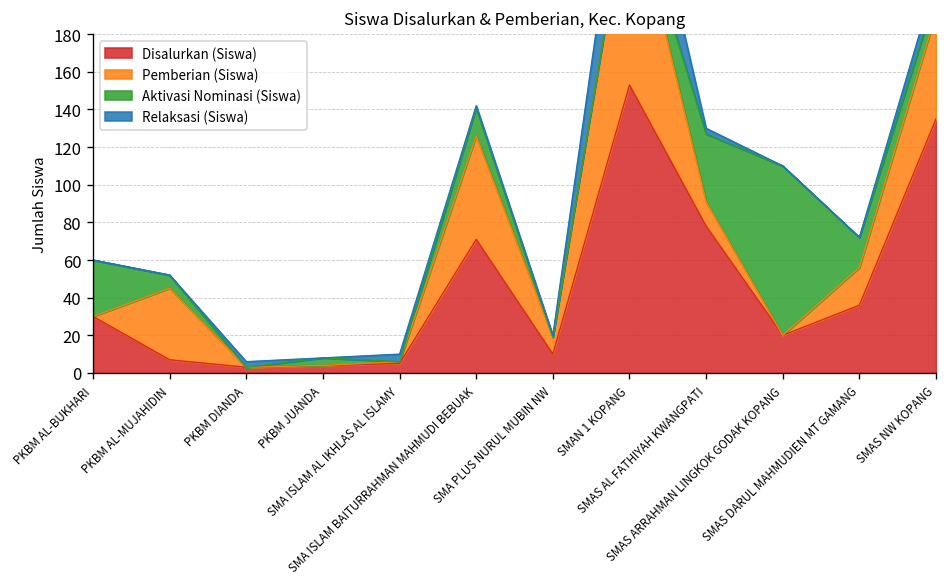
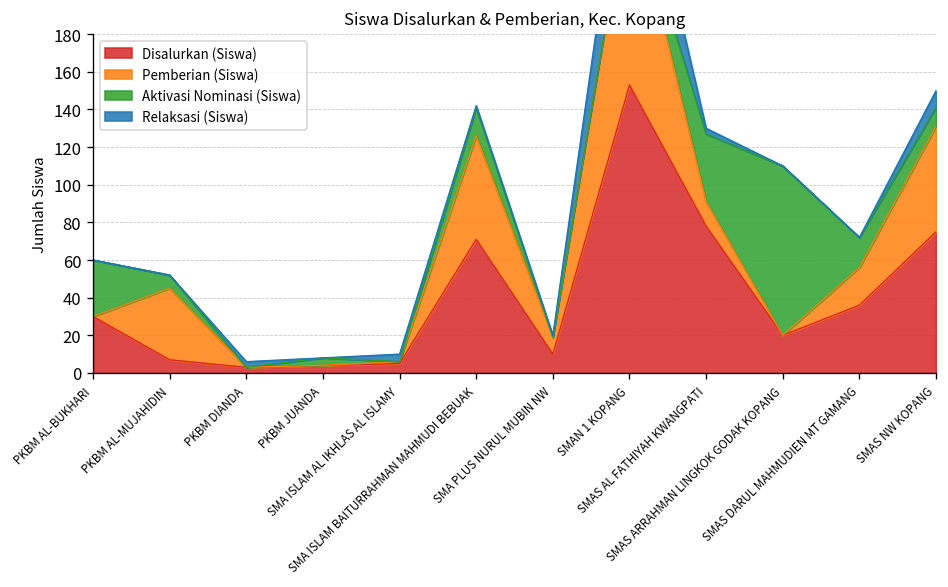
  {
    "Disalurkan (Siswa)": {
      "PKBM AL-MUJAHIDIN": 7,
      "SMA ISLAM BAITURRAHMAN MAHMUDI BEBUAK": 71,
      "SMA PLUS NURUL MUBIN NW": 10,
      "SMAN 1 KOPANG": 153,
      "SMAS AL FATHIYAH KWANGPATI": 78,
      "SMAS DARUL MAHMUDIEN MT GAMANG": 36,
-     "SMAS NW KOPANG": 135
+     "SMAS NW KOPANG": 75
    },
    "Pemberian (Siswa)": {
      "PKBM AL-MUJAHIDIN": 38,
      "SMA ISLAM BAITURRAHMAN MAHMUDI BEBUAK": 55,
      "SMAS AL FATHIYAH KWANGPATI": 13,
      "SMAS DARUL MAHMUDIEN MT GAMANG": 20
    },
    "Aktivasi Nominasi (Siswa)": {
      "SMAS AL FATHIYAH KWANGPATI": 36
    },
    "Relaksasi (Siswa)": {
      "PKBM DIANDA": 3,
      "SMA ISLAM AL IKHLAS AL ISLAMY": 4,
      "SMAS AL FATHIYAH KWANGPATI": 3
    }
  }
